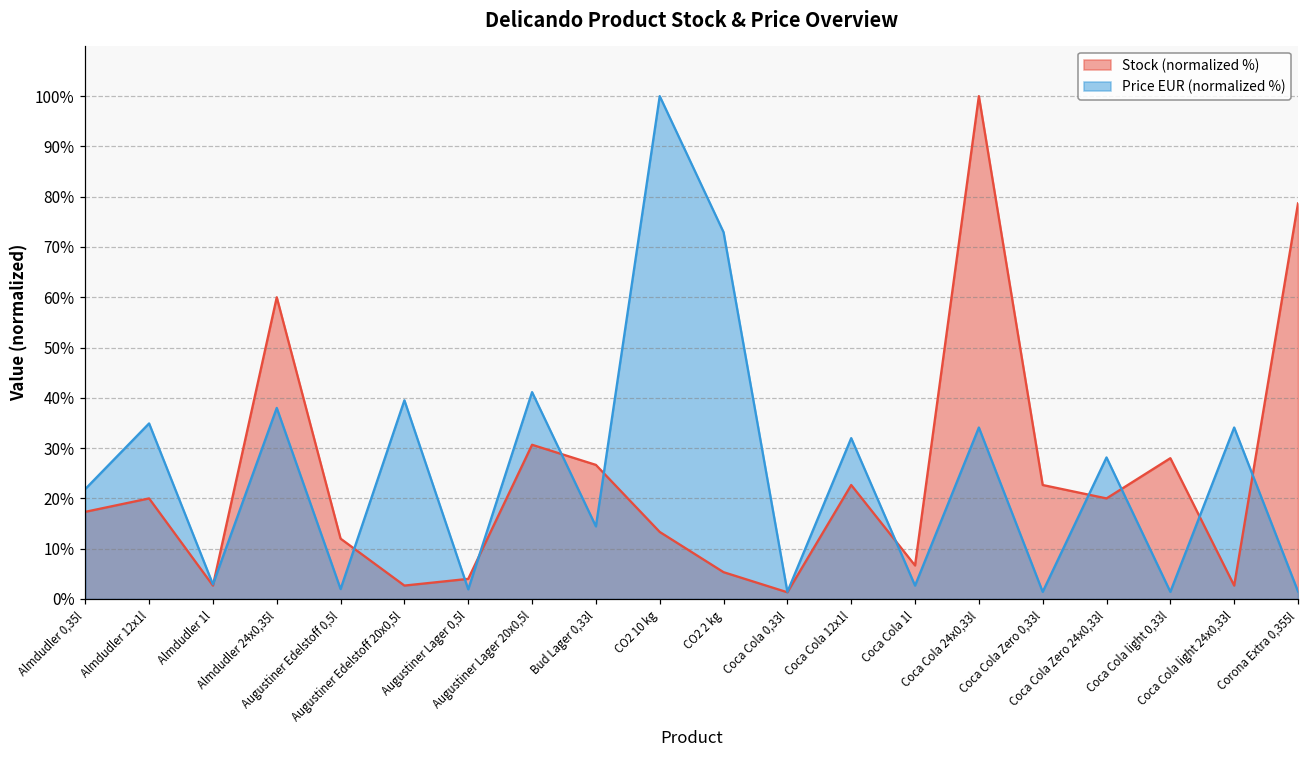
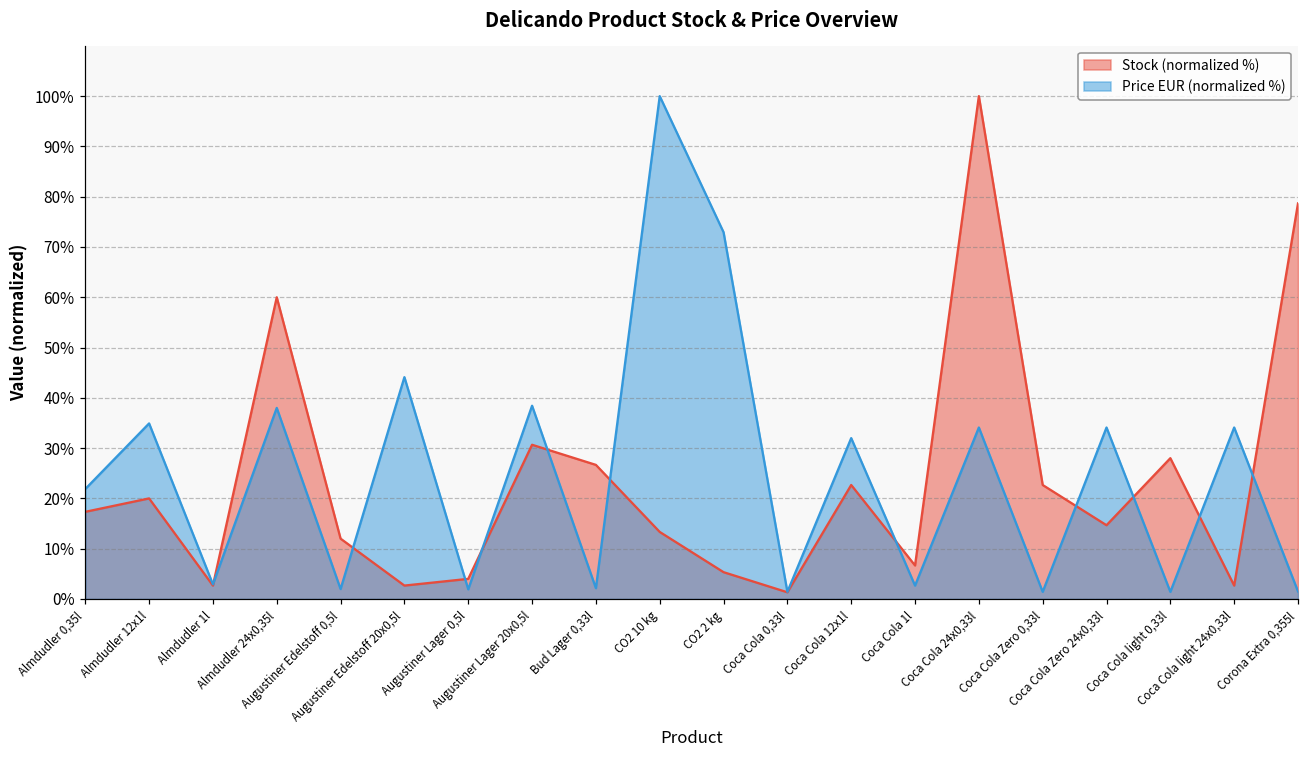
  {
    "Stock (normalized %)": {
      "Almdudler 0,35l": "17%",
      "Almdudler 12x1l": "20%",
      "Almdudler 24x0,35l": "60%",
      "Augustiner Edelstoff 0,5l": "12%",
      "Augustiner Edelstoff 20x0,5l": "3%",
      "Augustiner Lager 0,5l": "4%",
      "Augustiner Lager 20x0,5l": "31%",
      "Bud Lager 0,33l": "27%",
      "CO2 10 kg": "13%",
      "CO2 2 kg": "5%",
      "Coca Cola 12x1l": "23%",
      "Coca Cola 1l": "7%",
      "Coca Cola 24x0,33l": "100%",
      "Coca Cola Zero 0,33l": "23%",
-     "Coca Cola Zero 24x0,33l": "20%",
+     "Coca Cola Zero 24x0,33l": "15%",
      "Coca Cola light 0,33l": "28%",
      "Coca Cola light 24x0,33l": "3%",
      "Corona Extra 0,355l": "79%"
    },
    "Price EUR (normalized %)": {
      "Almdudler 0,35l": "22%",
      "Almdudler 12x1l": "35%",
      "Almdudler 24x0,35l": "38%",
      "Augustiner Edelstoff 0,5l": "2%",
-     "Augustiner Edelstoff 20x0,5l": "40%",
+     "Augustiner Edelstoff 20x0,5l": "44%",
      "Augustiner Lager 0,5l": "2%",
-     "Augustiner Lager 20x0,5l": "41%",
-     "Bud Lager 0,33l": "14%",
+     "Augustiner Lager 20x0,5l": "38%",
+     "Bud Lager 0,33l": "2%",
      "CO2 10 kg": "100%",
      "CO2 2 kg": "73%",
      "Coca Cola 12x1l": "32%",
      "Coca Cola 1l": "3%",
      "Coca Cola 24x0,33l": "34%",
      "Coca Cola Zero 0,33l": "1%",
-     "Coca Cola Zero 24x0,33l": "28%",
+     "Coca Cola Zero 24x0,33l": "34%",
      "Coca Cola light 0,33l": "1%",
      "Coca Cola light 24x0,33l": "34%",
      "Corona Extra 0,355l": "2%"
    }
  }
